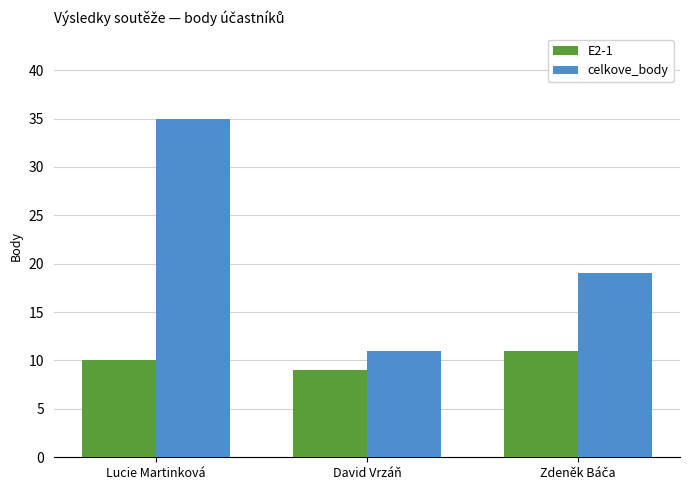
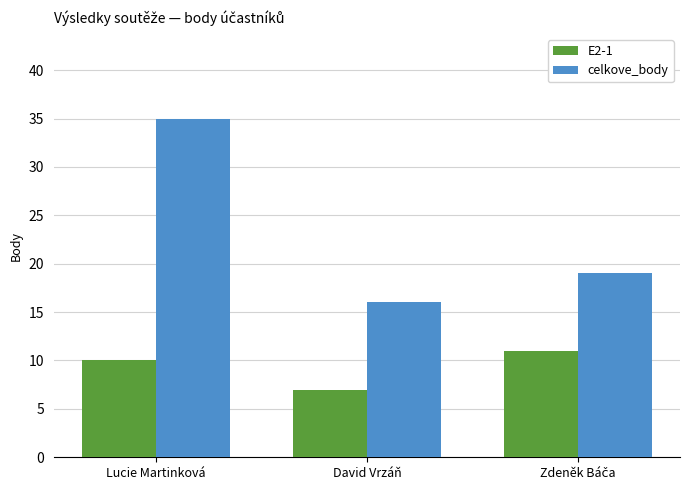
  {
    "E2-1": {
      "Lucie Martinková": 10,
-     "David Vrzáň": 9,
+     "David Vrzáň": 7,
      "Zdeněk Báča": 11
    },
    "celkove_body": {
      "Lucie Martinková": 35,
-     "David Vrzáň": 11,
+     "David Vrzáň": 16,
      "Zdeněk Báča": 19
    }
  }
